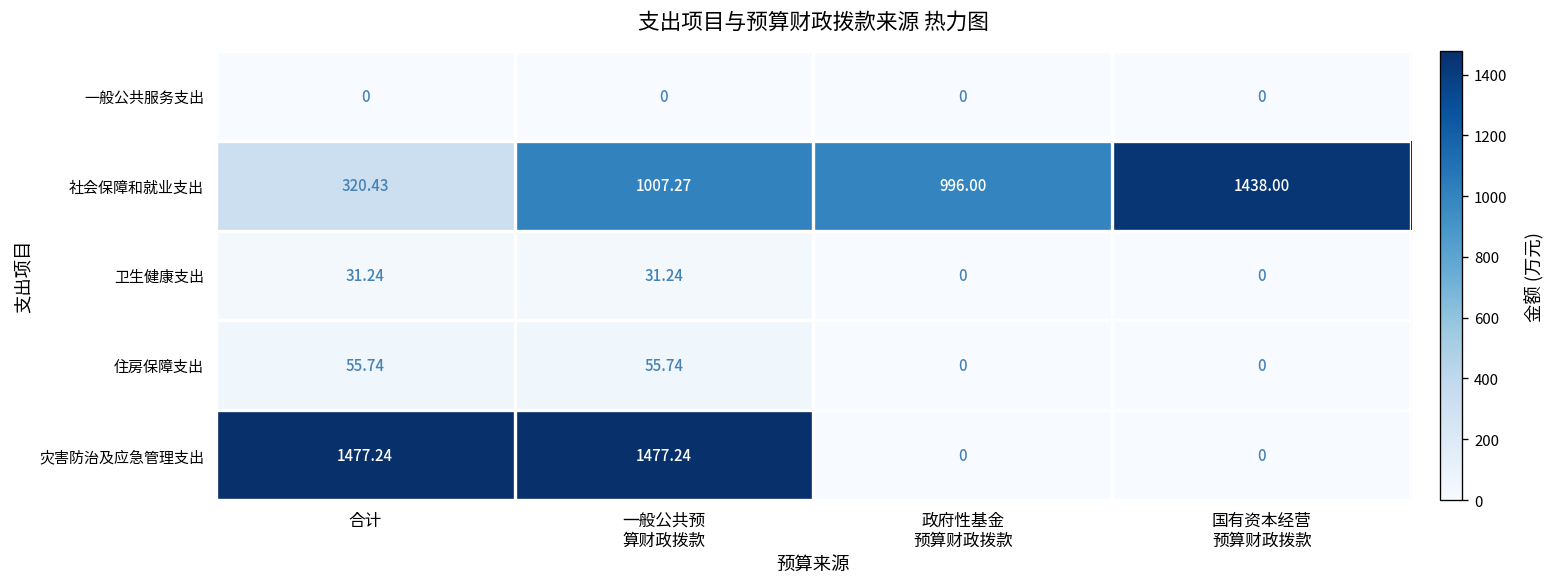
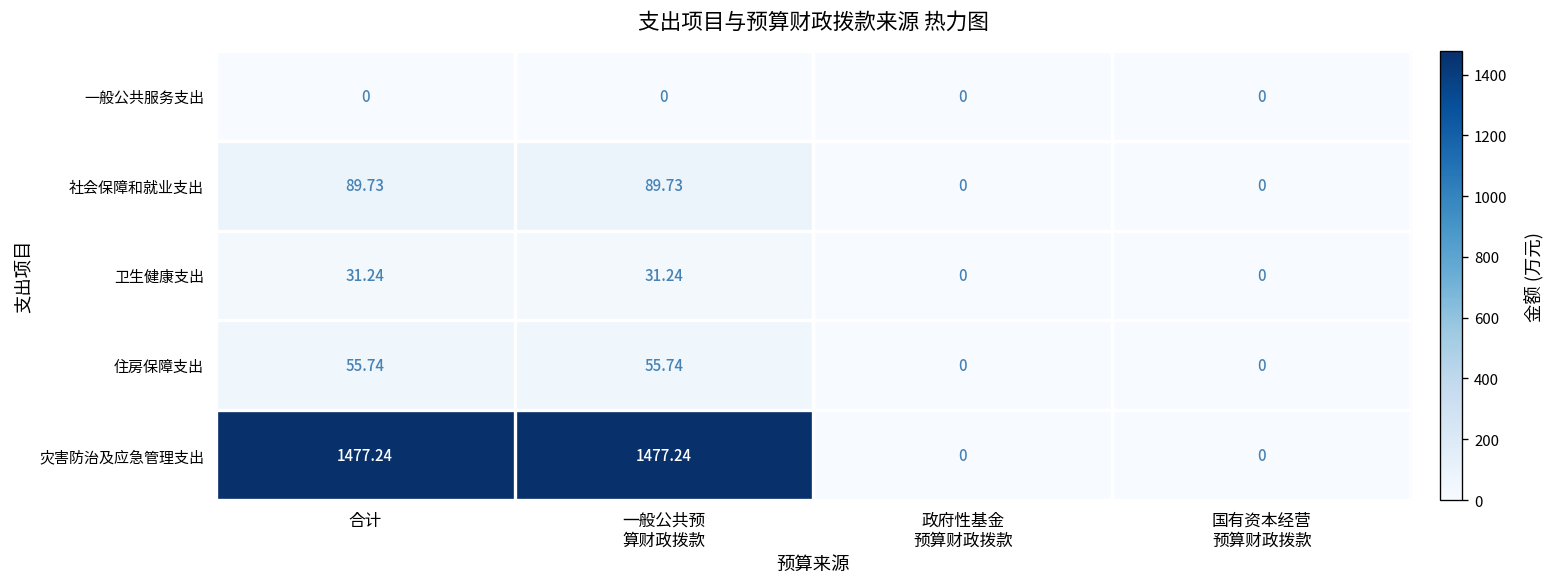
  {
    "一般公共服务支出": {
      "合计": 0,
      "一般公共预 算财政拨款": 0,
      "政府性基金 预算财政拨款": 0,
      "国有资本经营 预算财政拨款": 0
    },
    "社会保障和就业支出": {
-     "合计": 320.43,
-     "一般公共预 算财政拨款": 1007.27,
-     "政府性基金 预算财政拨款": 996.00,
-     "国有资本经营 预算财政拨款": 1438.00
+     "合计": 89.73,
+     "一般公共预 算财政拨款": 89.73,
+     "政府性基金 预算财政拨款": 0,
+     "国有资本经营 预算财政拨款": 0
    },
    "卫生健康支出": {
      "合计": 31.24,
      "一般公共预 算财政拨款": 31.24,
      "政府性基金 预算财政拨款": 0,
      "国有资本经营 预算财政拨款": 0
    },
    "住房保障支出": {
      "合计": 55.74,
      "一般公共预 算财政拨款": 55.74,
      "政府性基金 预算财政拨款": 0,
      "国有资本经营 预算财政拨款": 0
    },
    "灾害防治及应急管理支出": {
      "合计": 1477.24,
      "一般公共预 算财政拨款": 1477.24,
      "政府性基金 预算财政拨款": 0,
      "国有资本经营 预算财政拨款": 0
    }
  }
